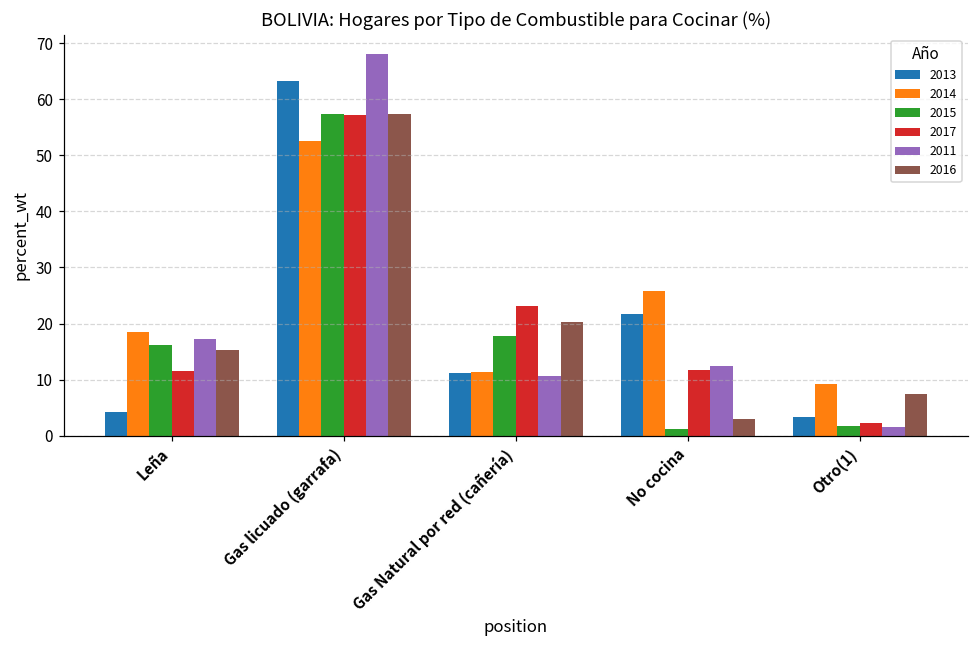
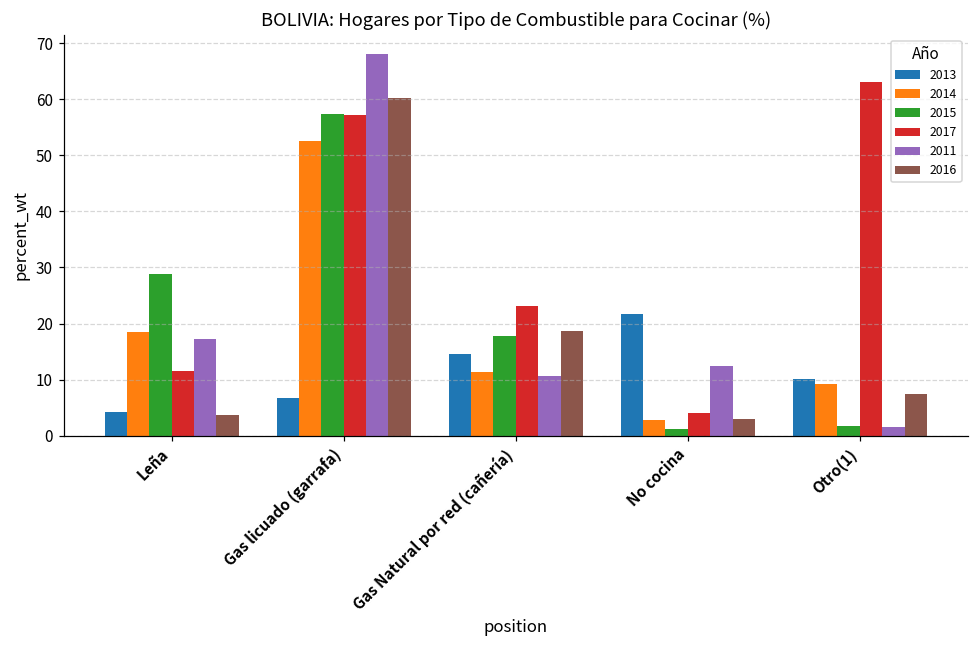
  {
    "2013": {
      "Leña": 4,
-     "Gas licuado (garrafa)": 63,
-     "Gas Natural por red (cañería)": 11,
+     "Gas licuado (garrafa)": 7,
+     "Gas Natural por red (cañería)": 15,
      "No cocina": 22,
-     "Otro(1)": 3
+     "Otro(1)": 10
    },
    "2014": {
      "Leña": 19,
      "Gas licuado (garrafa)": 52,
      "Gas Natural por red (cañería)": 11,
-     "No cocina": 26,
+     "No cocina": 3,
      "Otro(1)": 9
    },
    "2015": {
-     "Leña": 16,
+     "Leña": 29,
      "Gas licuado (garrafa)": 57,
      "Gas Natural por red (cañería)": 18,
      "No cocina": 1,
      "Otro(1)": 2
    },
    "2017": {
      "Leña": 12,
      "Gas licuado (garrafa)": 57,
      "Gas Natural por red (cañería)": 23,
-     "No cocina": 12,
-     "Otro(1)": 2
+     "No cocina": 4,
+     "Otro(1)": 63
    },
    "2011": {
      "Leña": 17,
      "Gas licuado (garrafa)": 68,
      "Gas Natural por red (cañería)": 11,
      "No cocina": 12,
      "Otro(1)": 2
    },
    "2016": {
-     "Leña": 15,
-     "Gas licuado (garrafa)": 57,
-     "Gas Natural por red (cañería)": 20,
+     "Leña": 4,
+     "Gas licuado (garrafa)": 60,
+     "Gas Natural por red (cañería)": 19,
      "No cocina": 3,
      "Otro(1)": 8
    }
  }
